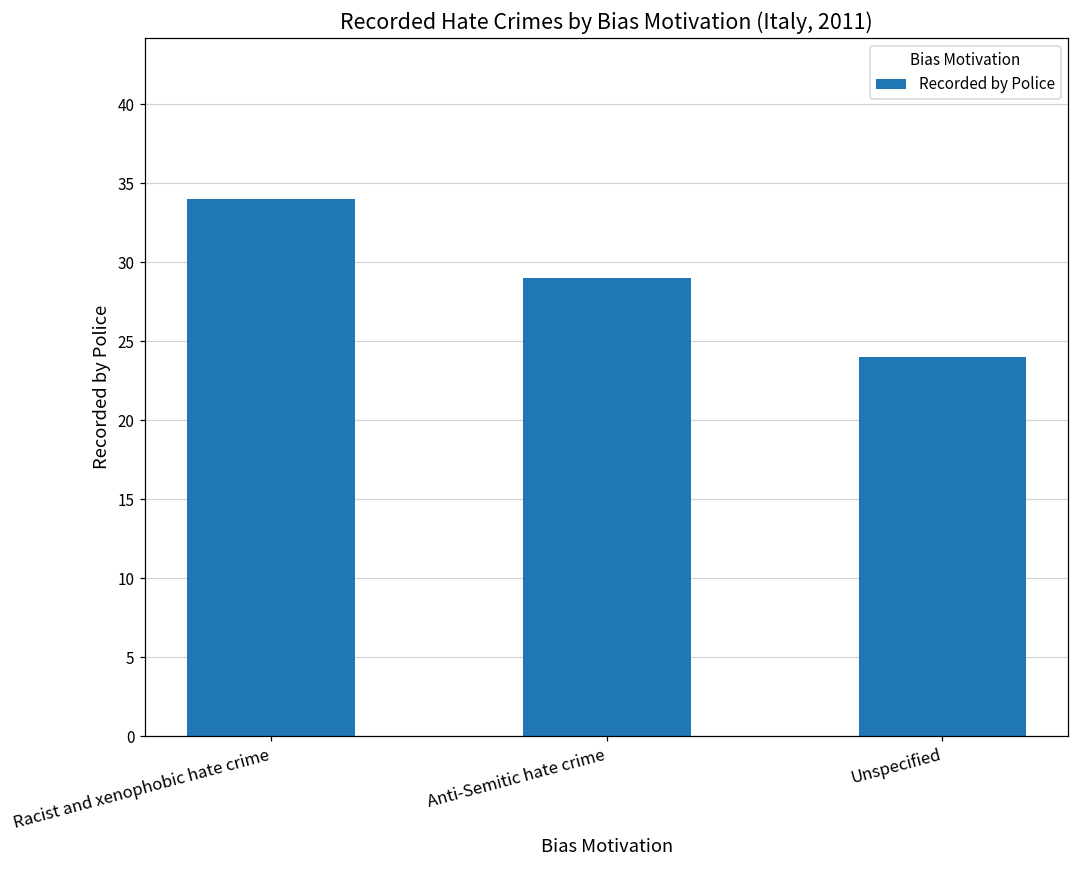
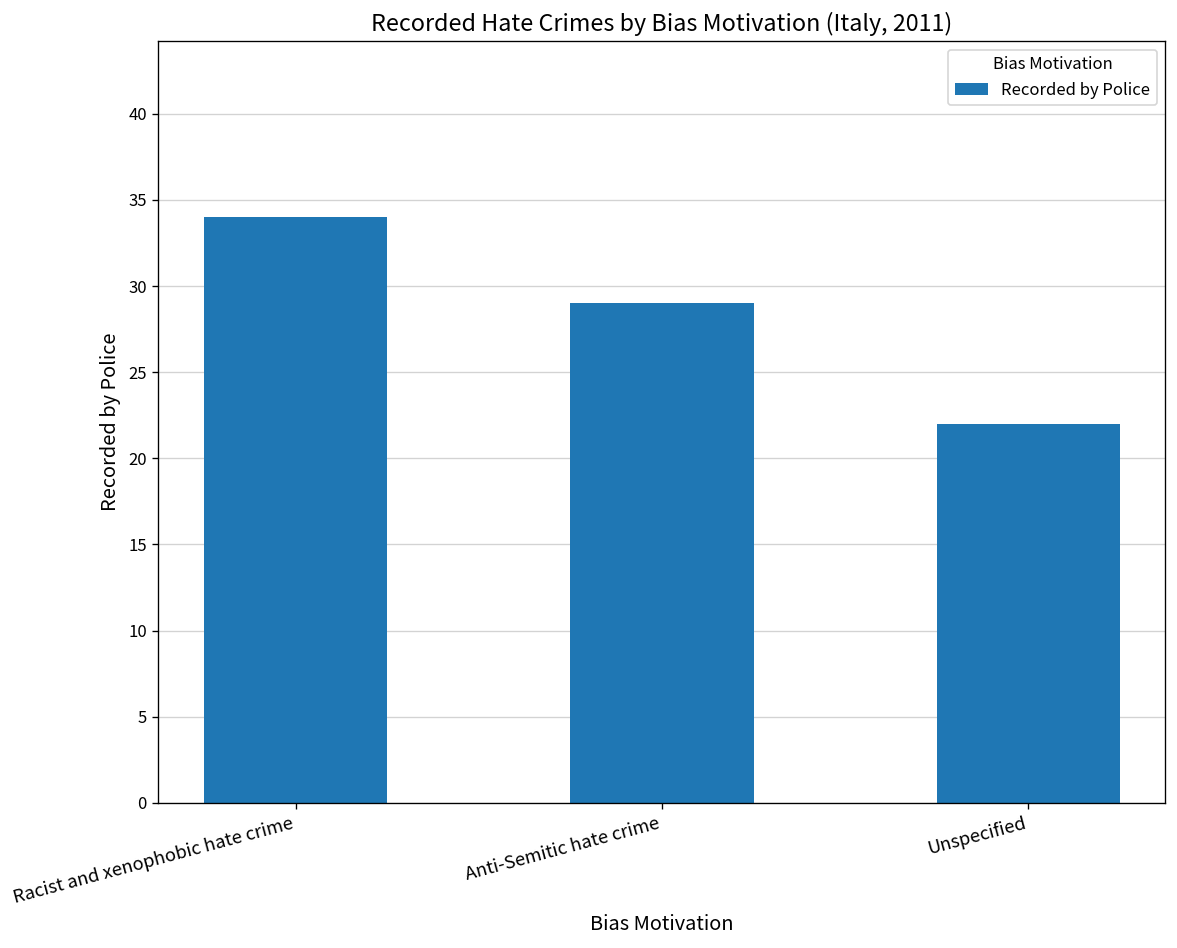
  {
    "Racist and xenophobic hate crime": 34,
    "Anti-Semitic hate crime": 29,
-   "Unspecified": 24
+   "Unspecified": 22
  }
